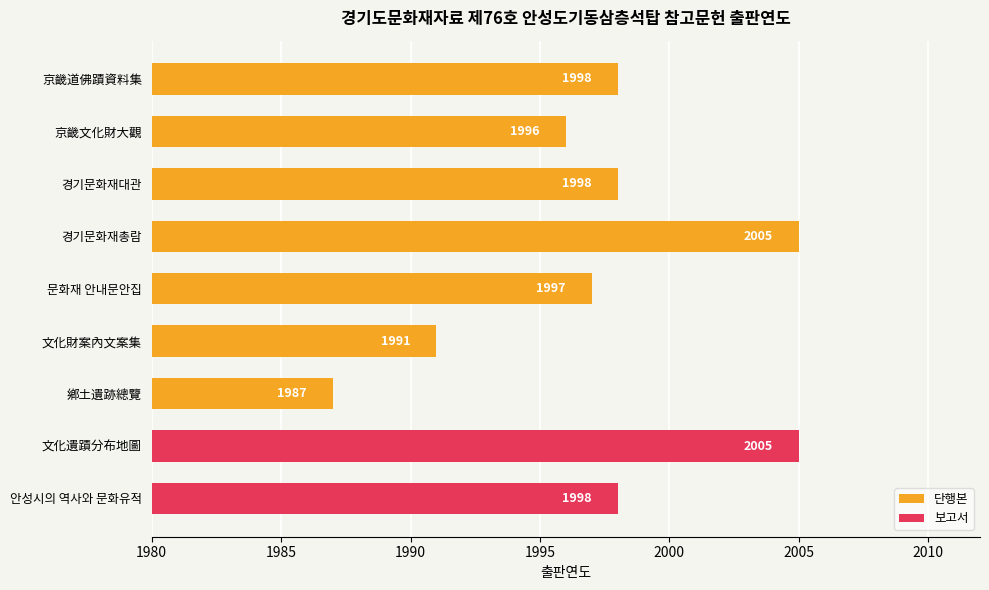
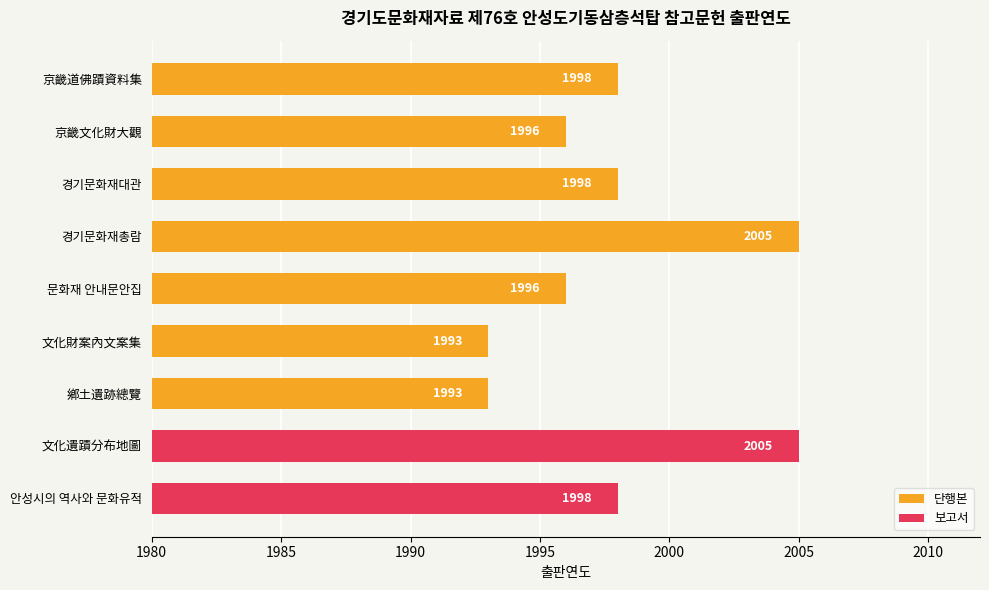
  {
    "단행본": {
      "京畿道佛蹟資料集": 1998,
      "京畿文化財大觀": 1996,
      "경기문화재대관": 1998,
      "경기문화재총람": 2005,
-     "문화재 안내문안집": 1997,
-     "文化財案內文案集": 1991,
-     "鄕土遺跡總覽": 1987
+     "문화재 안내문안집": 1996,
+     "文化財案內文案集": 1993,
+     "鄕土遺跡總覽": 1993
    },
    "보고서": {
      "文化遺蹟分布地圖": 2005,
      "안성시의 역사와 문화유적": 1998
    }
  }
